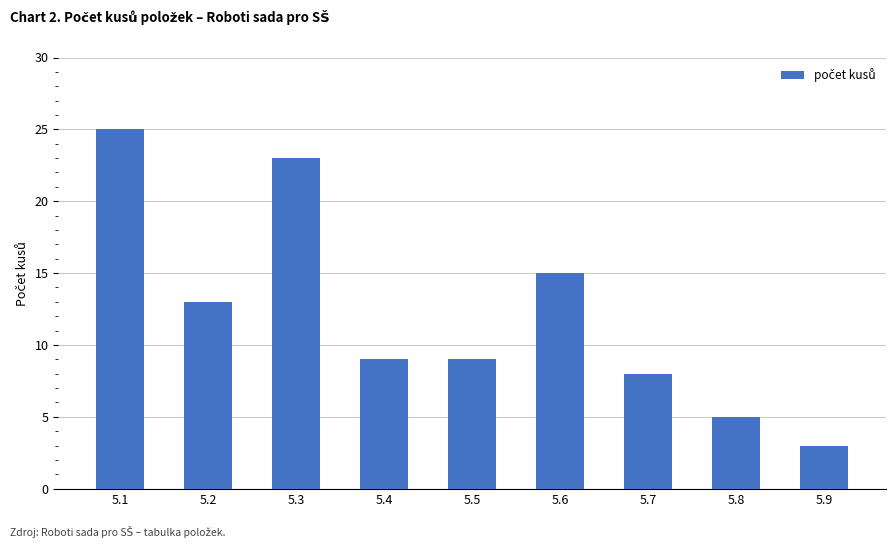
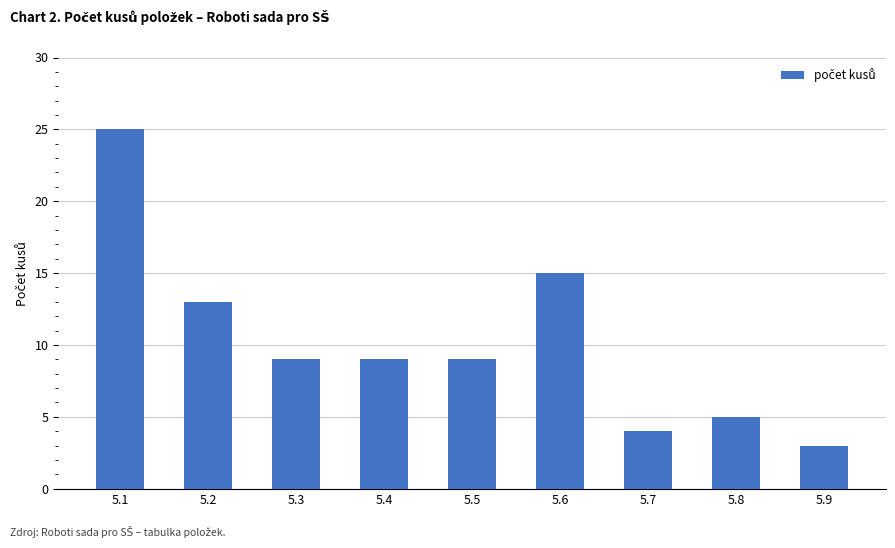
  {
    "5.1": 25,
    "5.2": 13,
-   "5.3": 23,
+   "5.3": 9,
    "5.4": 9,
    "5.5": 9,
    "5.6": 15,
-   "5.7": 8,
+   "5.7": 4,
    "5.8": 5,
    "5.9": 3
  }
